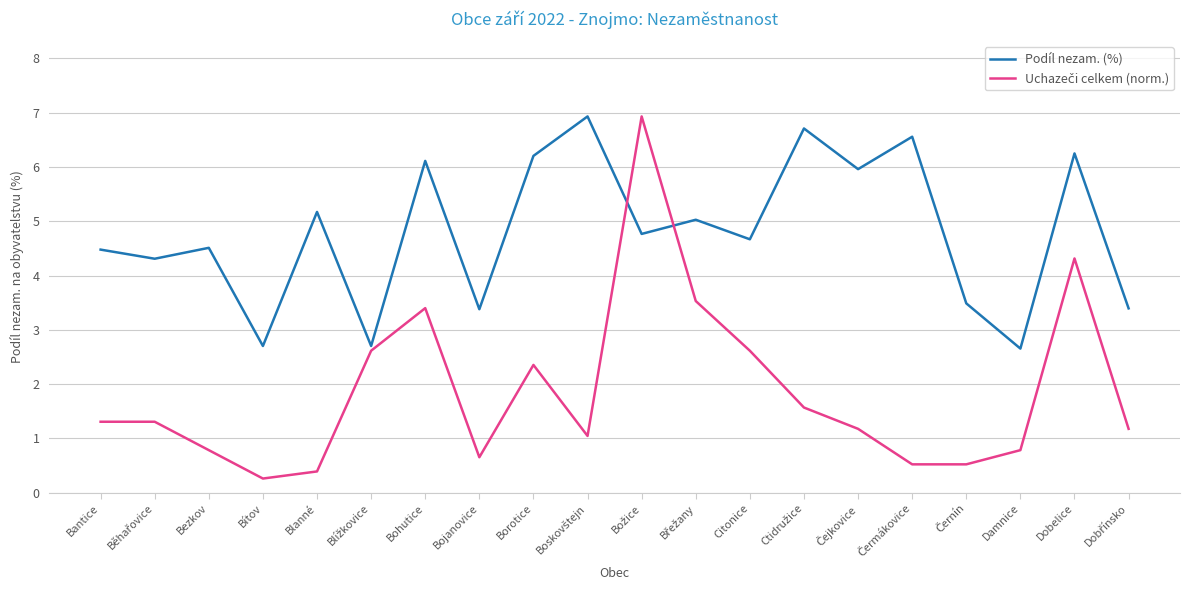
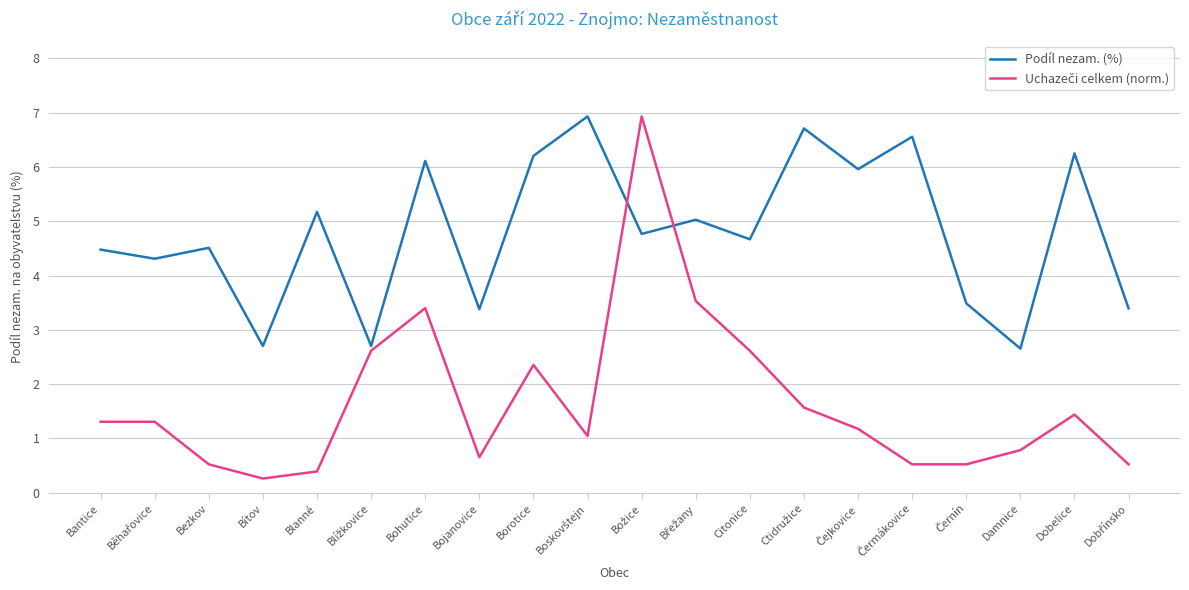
  {
    "Podíl nezam. (%)": {
      "Bantice": 4.5,
      "Běhařovice": 4.3,
      "Bezkov": 4.5,
      "Bítov": 2.7,
      "Blanné": 5.2,
      "Blížkovice": 2.7,
      "Bohutice": 6.1,
      "Bojanovice": 3.4,
      "Borotice": 6.2,
      "Boskovštejn": 6.9,
      "Božice": 4.8,
      "Břežany": 5.0,
      "Citonice": 4.7,
      "Ctidružice": 6.7,
      "Čejkovice": 6.0,
      "Čermákovice": 6.6,
      "Černín": 3.5,
      "Damnice": 2.7,
      "Dobelice": 6.3,
      "Dobřínsko": 3.4
    },
    "Uchazeči celkem (norm.)": {
      "Bantice": 1.3,
      "Běhařovice": 1.3,
-     "Bezkov": 0.8,
+     "Bezkov": 0.5,
      "Bítov": 0.3,
      "Blanné": 0.4,
      "Blížkovice": 2.6,
      "Bohutice": 3.4,
      "Bojanovice": 0.7,
      "Borotice": 2.4,
      "Boskovštejn": 1.0,
      "Božice": 6.9,
      "Břežany": 3.5,
      "Citonice": 2.6,
      "Ctidružice": 1.6,
      "Čejkovice": 1.2,
      "Čermákovice": 0.5,
      "Černín": 0.5,
      "Damnice": 0.8,
-     "Dobelice": 4.3,
-     "Dobřínsko": 1.2
+     "Dobelice": 1.4,
+     "Dobřínsko": 0.5
    }
  }
